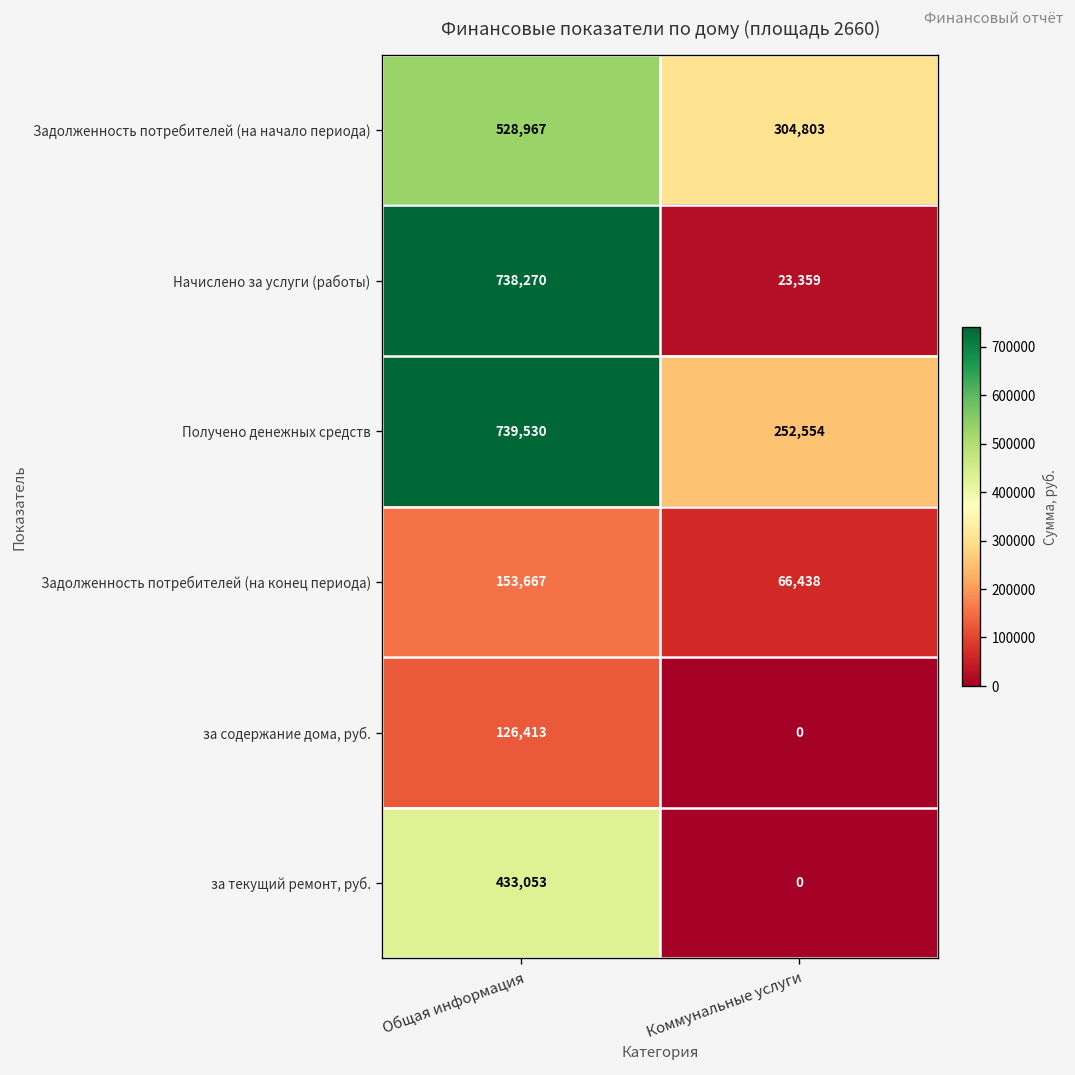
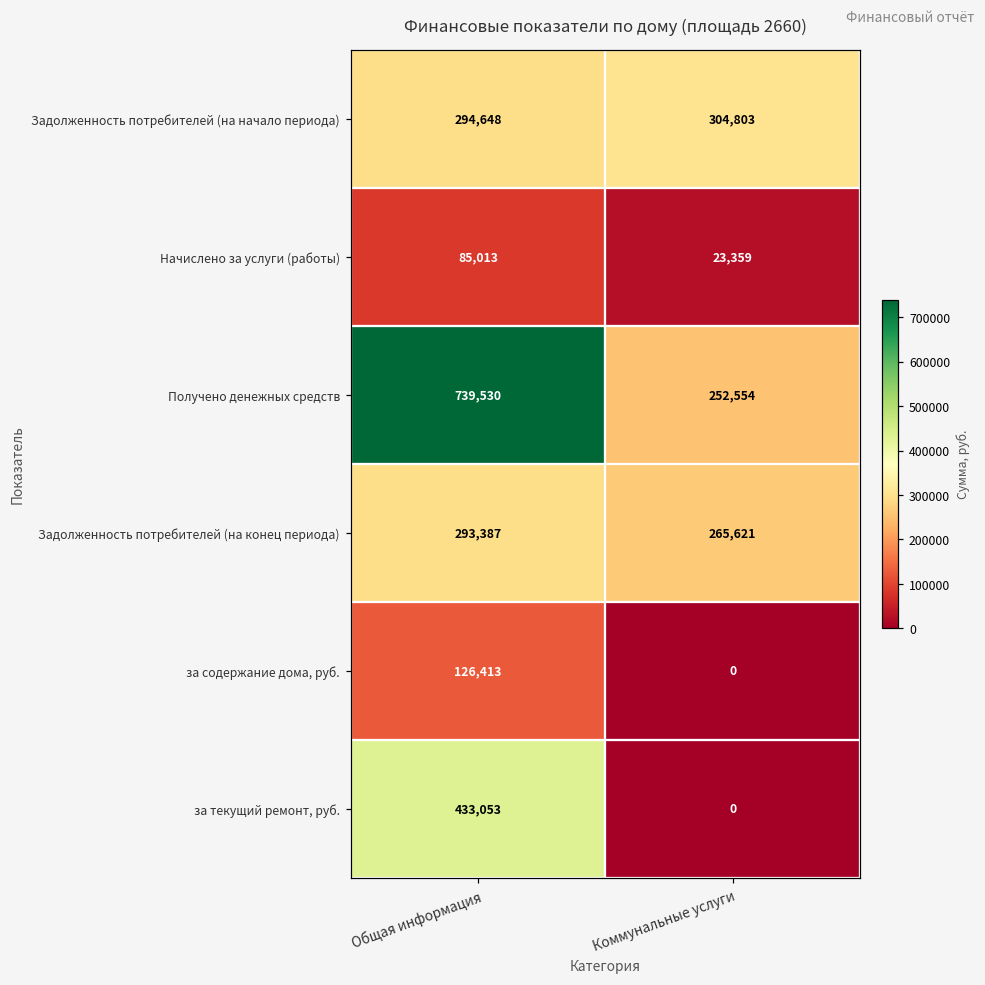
  {
    "Задолженность потребителей (на начало периода)": {
-     "Общая информация": "528,967",
+     "Общая информация": "294,648",
      "Коммунальные услуги": "304,803"
    },
    "Начислено за услуги (работы)": {
-     "Общая информация": "738,270",
+     "Общая информация": "85,013",
      "Коммунальные услуги": "23,359"
    },
    "Получено денежных средств": {
      "Общая информация": "739,530",
      "Коммунальные услуги": "252,554"
    },
    "Задолженность потребителей (на конец периода)": {
-     "Общая информация": "153,667",
-     "Коммунальные услуги": "66,438"
+     "Общая информация": "293,387",
+     "Коммунальные услуги": "265,621"
    },
    "за содержание дома, руб.": {
      "Общая информация": "126,413",
      "Коммунальные услуги": "0"
    },
    "за текущий ремонт, руб.": {
      "Общая информация": "433,053",
      "Коммунальные услуги": "0"
    }
  }
